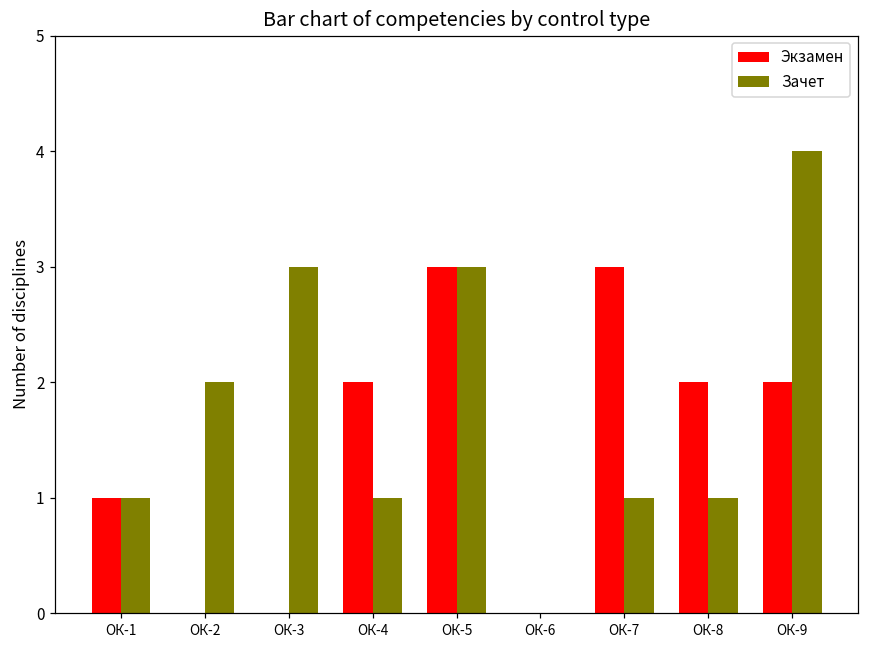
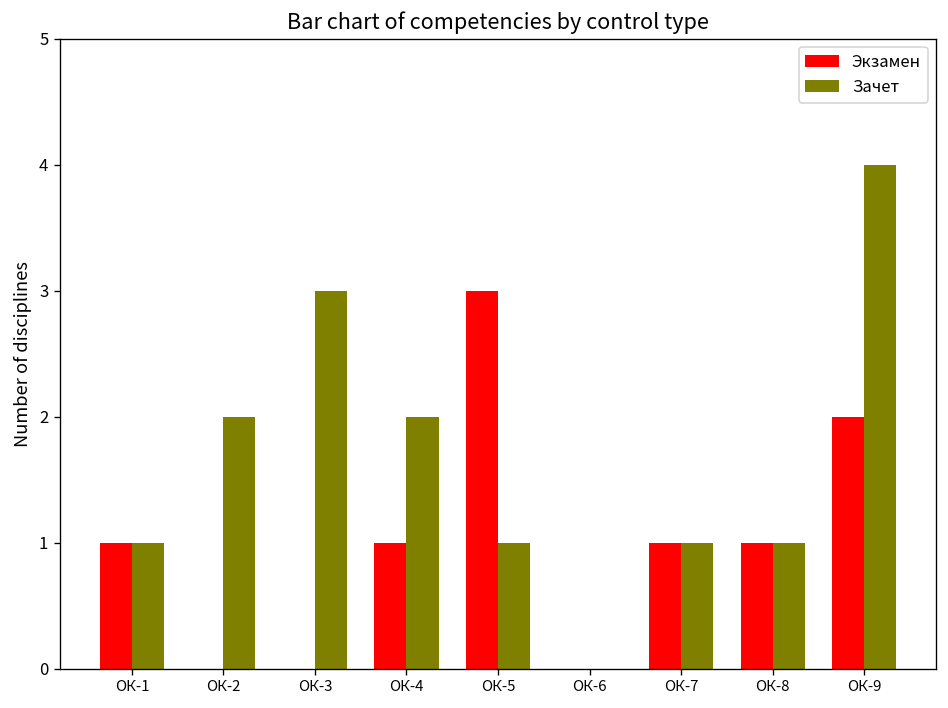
  {
    "Экзамен": {
      "ОК-1": 1,
      "ОК-2": 0,
      "ОК-3": 0,
-     "ОК-4": 2,
+     "ОК-4": 1,
      "ОК-5": 3,
      "ОК-6": 0,
-     "ОК-7": 3,
-     "ОК-8": 2,
+     "ОК-7": 1,
+     "ОК-8": 1,
      "ОК-9": 2
    },
    "Зачет": {
      "ОК-1": 1,
      "ОК-2": 2,
      "ОК-3": 3,
-     "ОК-4": 1,
-     "ОК-5": 3,
+     "ОК-4": 2,
+     "ОК-5": 1,
      "ОК-6": 0,
      "ОК-7": 1,
      "ОК-8": 1,
      "ОК-9": 4
    }
  }
